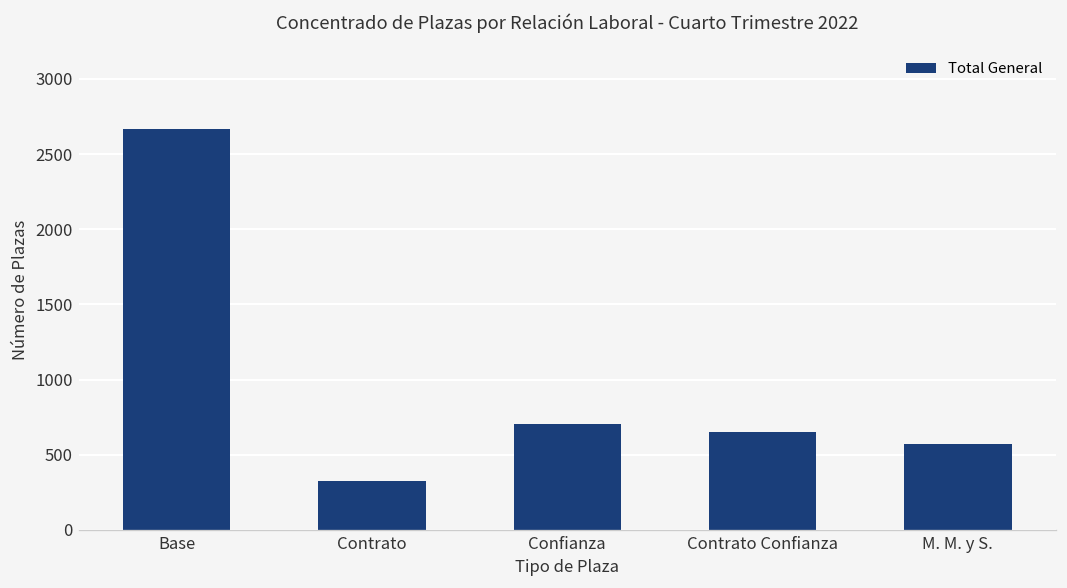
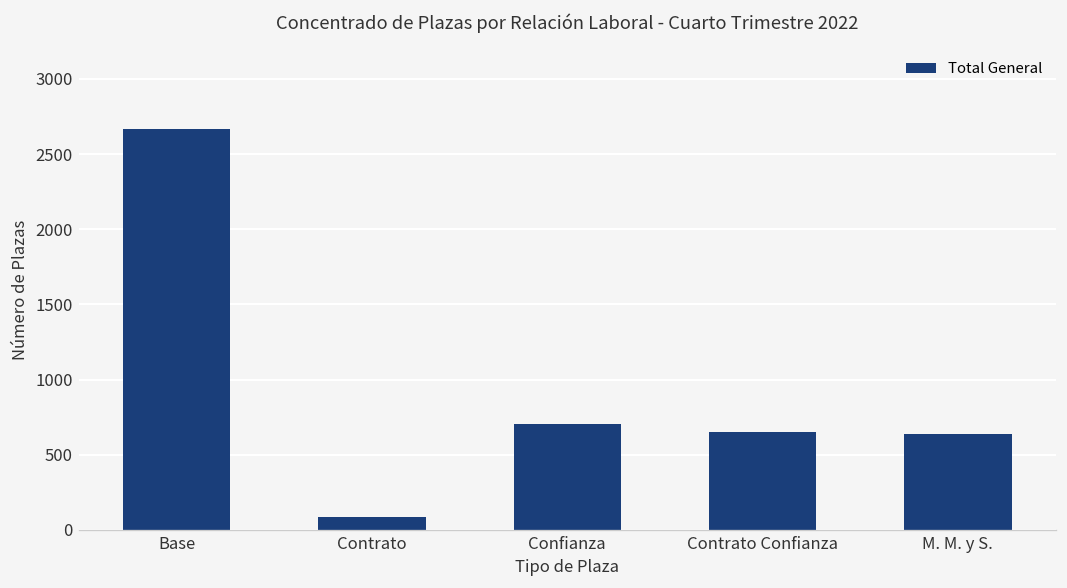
  {
    "Base": 2670,
-   "Contrato": 320,
+   "Contrato": 90,
    "Confianza": 700,
    "Contrato Confianza": 650,
-   "M. M. y S.": 570
+   "M. M. y S.": 640
  }
